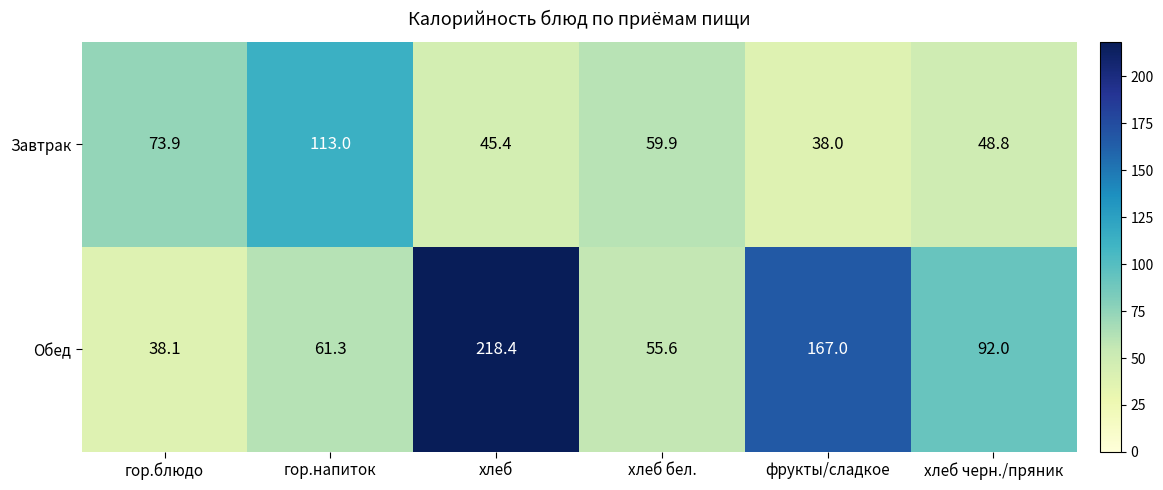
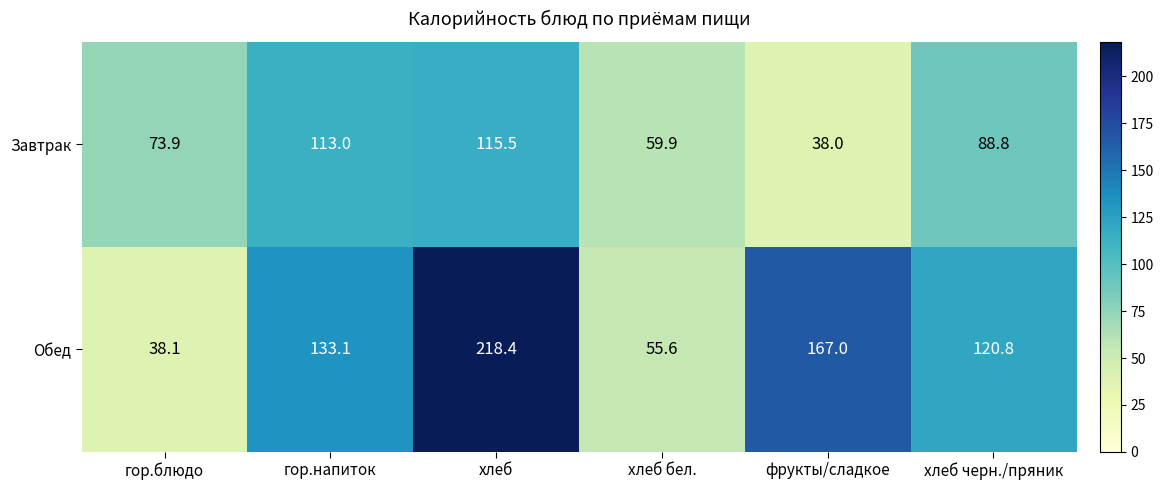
  {
    "Завтрак": {
      "гор.блюдо": 73.9,
      "гор.напиток": 113.0,
-     "хлеб": 45.4,
+     "хлеб": 115.5,
      "хлеб бел.": 59.9,
      "фрукты/сладкое": 38.0,
-     "хлеб черн./пряник": 48.8
+     "хлеб черн./пряник": 88.8
    },
    "Обед": {
      "гор.блюдо": 38.1,
-     "гор.напиток": 61.3,
+     "гор.напиток": 133.1,
      "хлеб": 218.4,
      "хлеб бел.": 55.6,
      "фрукты/сладкое": 167.0,
-     "хлеб черн./пряник": 92.0
+     "хлеб черн./пряник": 120.8
    }
  }
